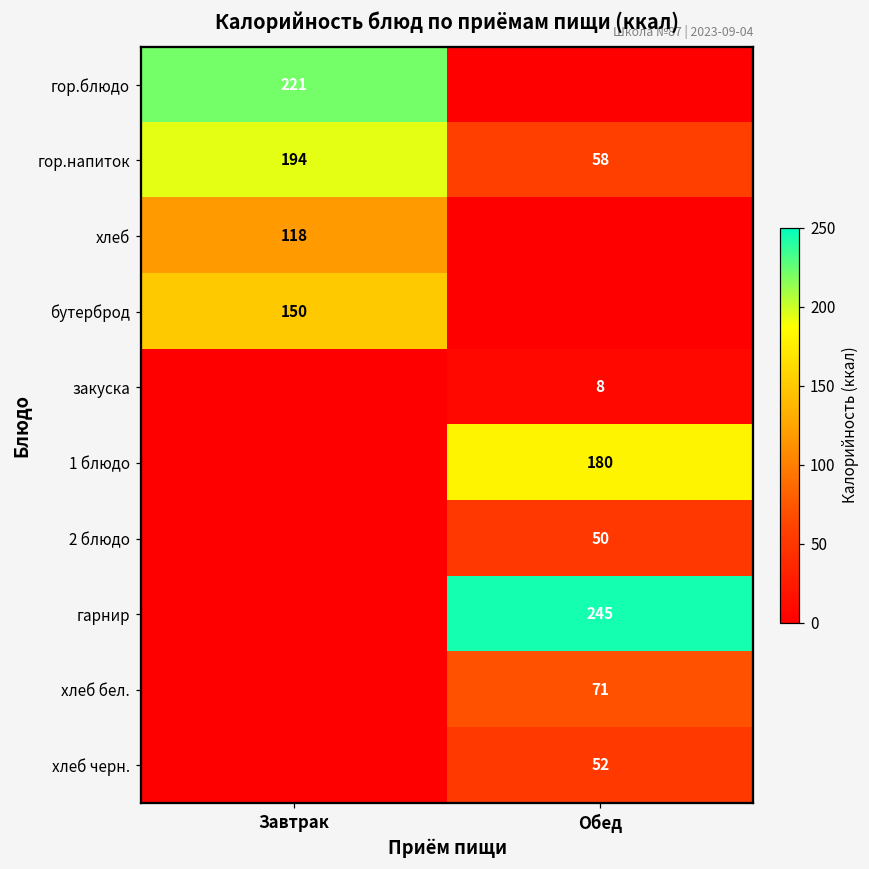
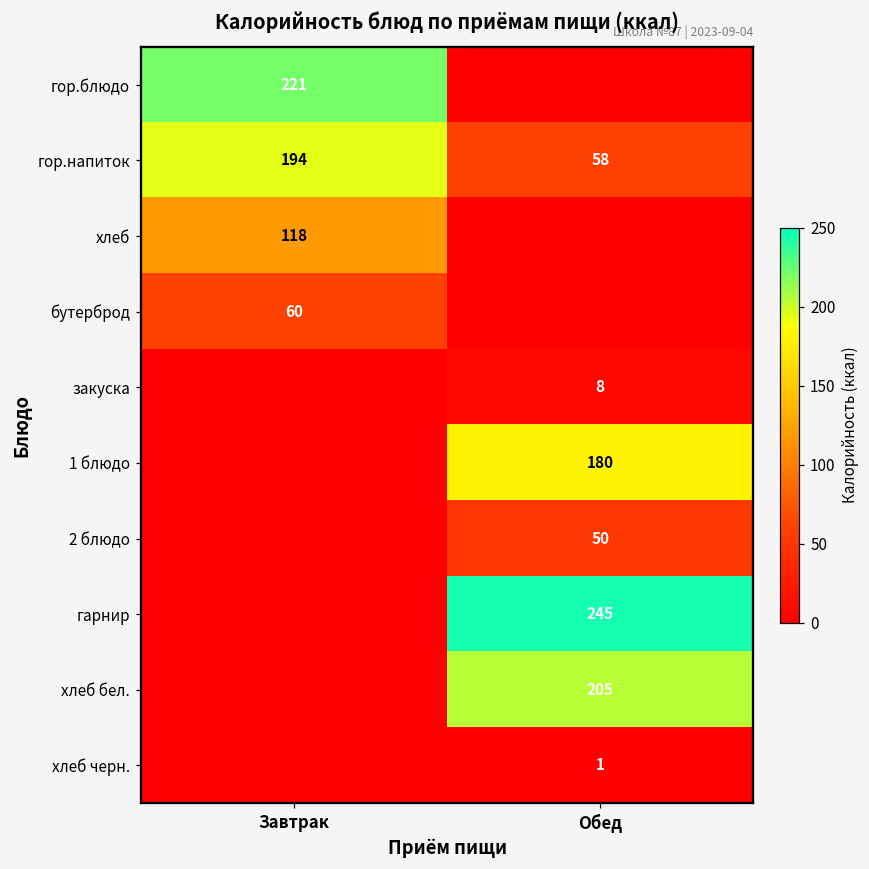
  {
    "гор.блюдо": {
      "Завтрак": 221
    },
    "гор.напиток": {
      "Завтрак": 194,
      "Обед": 58
    },
    "хлеб": {
      "Завтрак": 118
    },
    "бутерброд": {
-     "Завтрак": 150
+     "Завтрак": 60
    },
    "закуска": {
      "Обед": 8
    },
    "1 блюдо": {
      "Обед": 180
    },
    "2 блюдо": {
      "Обед": 50
    },
    "гарнир": {
      "Обед": 245
    },
    "хлеб бел.": {
-     "Обед": 71
+     "Обед": 205
    },
    "хлеб черн.": {
-     "Обед": 52
+     "Обед": 1
    }
  }
